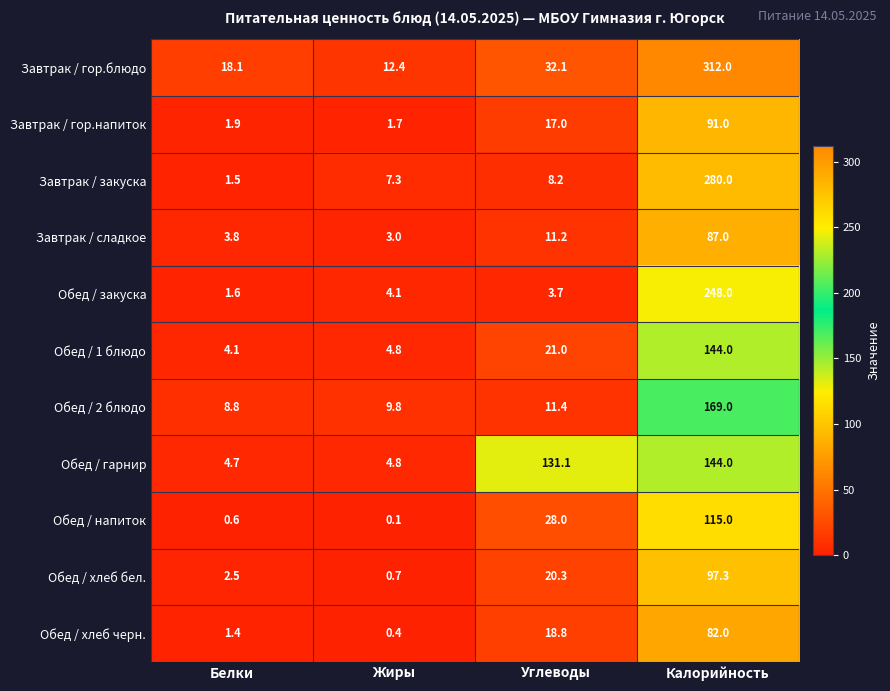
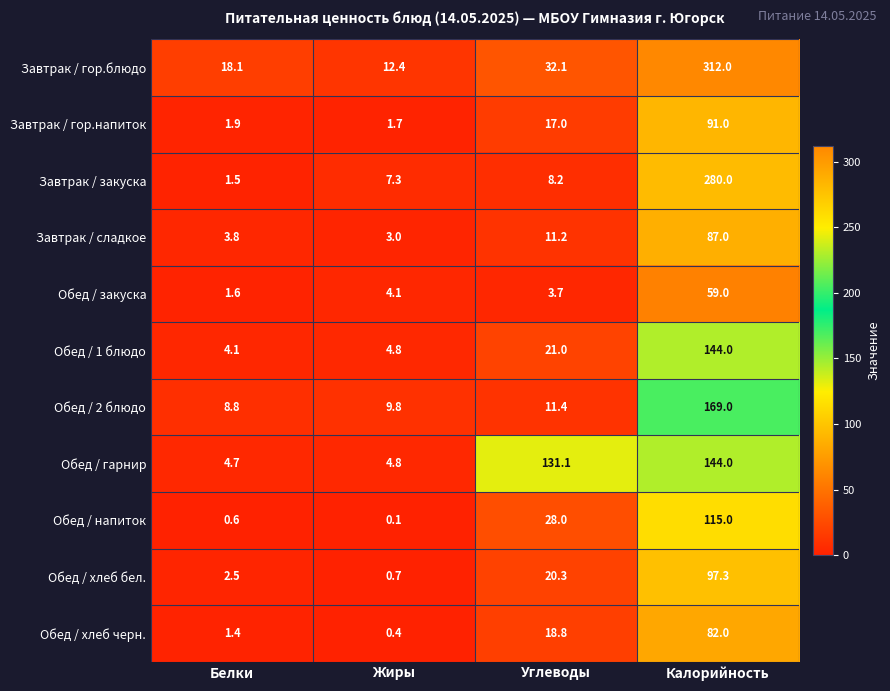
  {
    "Завтрак / гор.блюдо": {
      "Белки": 18.1,
      "Жиры": 12.4,
      "Углеводы": 32.1,
      "Калорийность": 312.0
    },
    "Завтрак / гор.напиток": {
      "Белки": 1.9,
      "Жиры": 1.7,
      "Углеводы": 17.0,
      "Калорийность": 91.0
    },
    "Завтрак / закуска": {
      "Белки": 1.5,
      "Жиры": 7.3,
      "Углеводы": 8.2,
      "Калорийность": 280.0
    },
    "Завтрак / сладкое": {
      "Белки": 3.8,
      "Жиры": 3.0,
      "Углеводы": 11.2,
      "Калорийность": 87.0
    },
    "Обед / закуска": {
      "Белки": 1.6,
      "Жиры": 4.1,
      "Углеводы": 3.7,
-     "Калорийность": 248.0
+     "Калорийность": 59.0
    },
    "Обед / 1 блюдо": {
      "Белки": 4.1,
      "Жиры": 4.8,
      "Углеводы": 21.0,
      "Калорийность": 144.0
    },
    "Обед / 2 блюдо": {
      "Белки": 8.8,
      "Жиры": 9.8,
      "Углеводы": 11.4,
      "Калорийность": 169.0
    },
    "Обед / гарнир": {
      "Белки": 4.7,
      "Жиры": 4.8,
      "Углеводы": 131.1,
      "Калорийность": 144.0
    },
    "Обед / напиток": {
      "Белки": 0.6,
      "Жиры": 0.1,
      "Углеводы": 28.0,
      "Калорийность": 115.0
    },
    "Обед / хлеб бел.": {
      "Белки": 2.5,
      "Жиры": 0.7,
      "Углеводы": 20.3,
      "Калорийность": 97.3
    },
    "Обед / хлеб черн.": {
      "Белки": 1.4,
      "Жиры": 0.4,
      "Углеводы": 18.8,
      "Калорийность": 82.0
    }
  }
